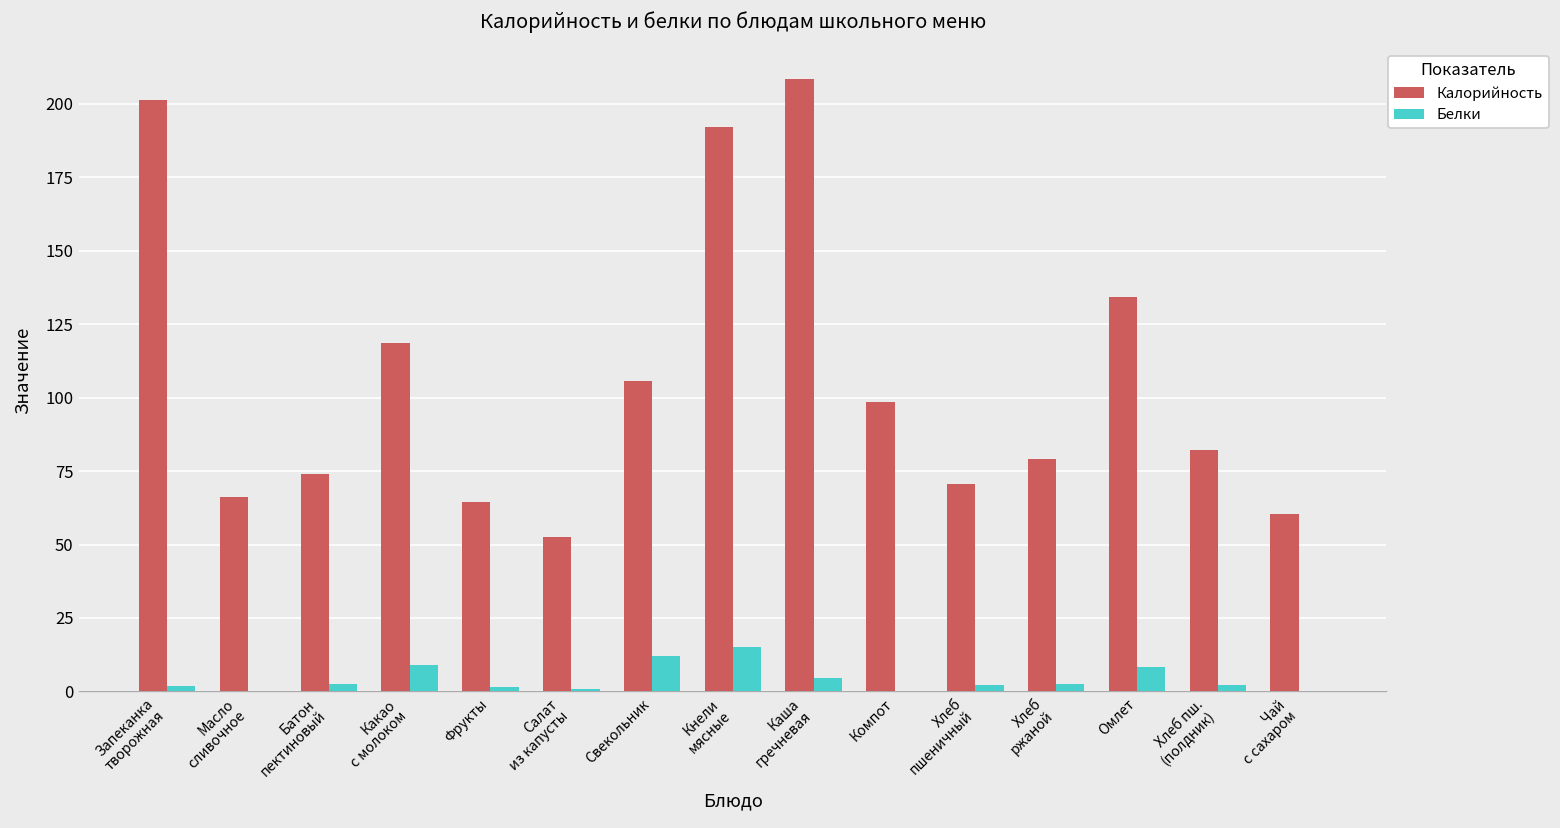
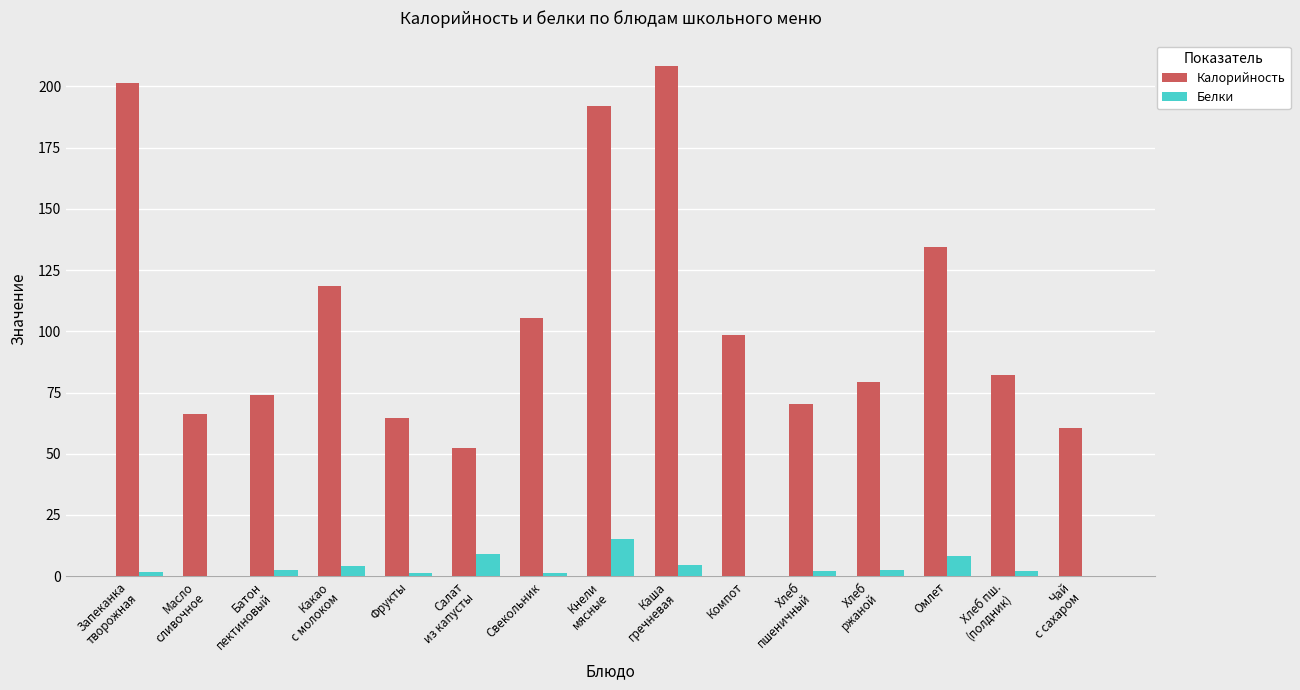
  {
    "Калорийность": {
      "Запеканка творожная": 201,
      "Масло сливочное": 66,
      "Батон пектиновый": 74,
      "Какао с молоком": 119,
      "Фрукты": 65,
      "Салат из капусты": 52,
      "Свекольник": 106,
      "Кнели мясные": 192,
      "Каша гречневая": 208,
      "Компот": 98,
      "Хлеб пшеничный": 71,
      "Хлеб ржаной": 79,
      "Омлет": 134,
      "Хлеб пш. (полдник)": 82,
      "Чай с сахаром": 61
    },
    "Белки": {
      "Запеканка творожная": 2,
      "Батон пектиновый": 2,
-     "Какао с молоком": 9,
+     "Какао с молоком": 4,
      "Фрукты": 1,
-     "Салат из капусты": 1,
-     "Свекольник": 12,
+     "Салат из капусты": 9,
+     "Свекольник": 1,
      "Кнели мясные": 15,
      "Каша гречневая": 4,
      "Хлеб пшеничный": 2,
      "Хлеб ржаной": 3,
      "Омлет": 8,
      "Хлеб пш. (полдник)": 2
    }
  }
